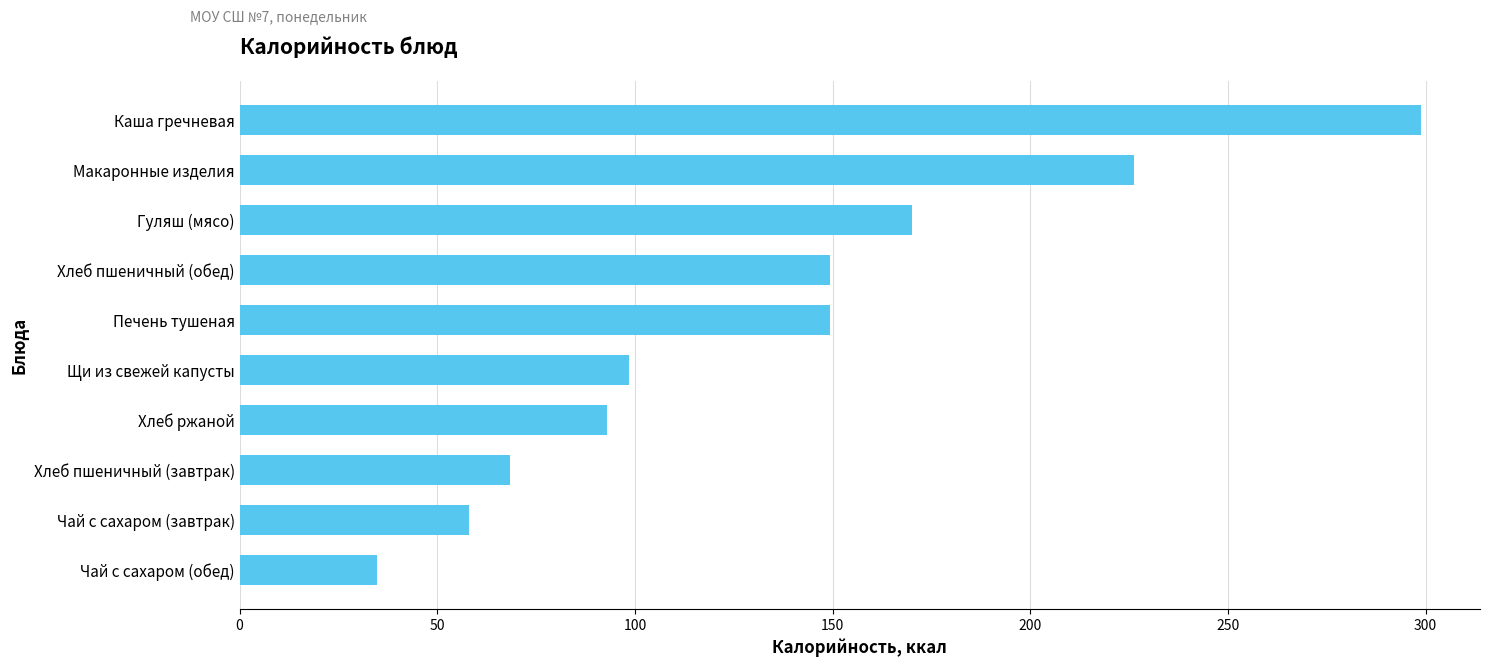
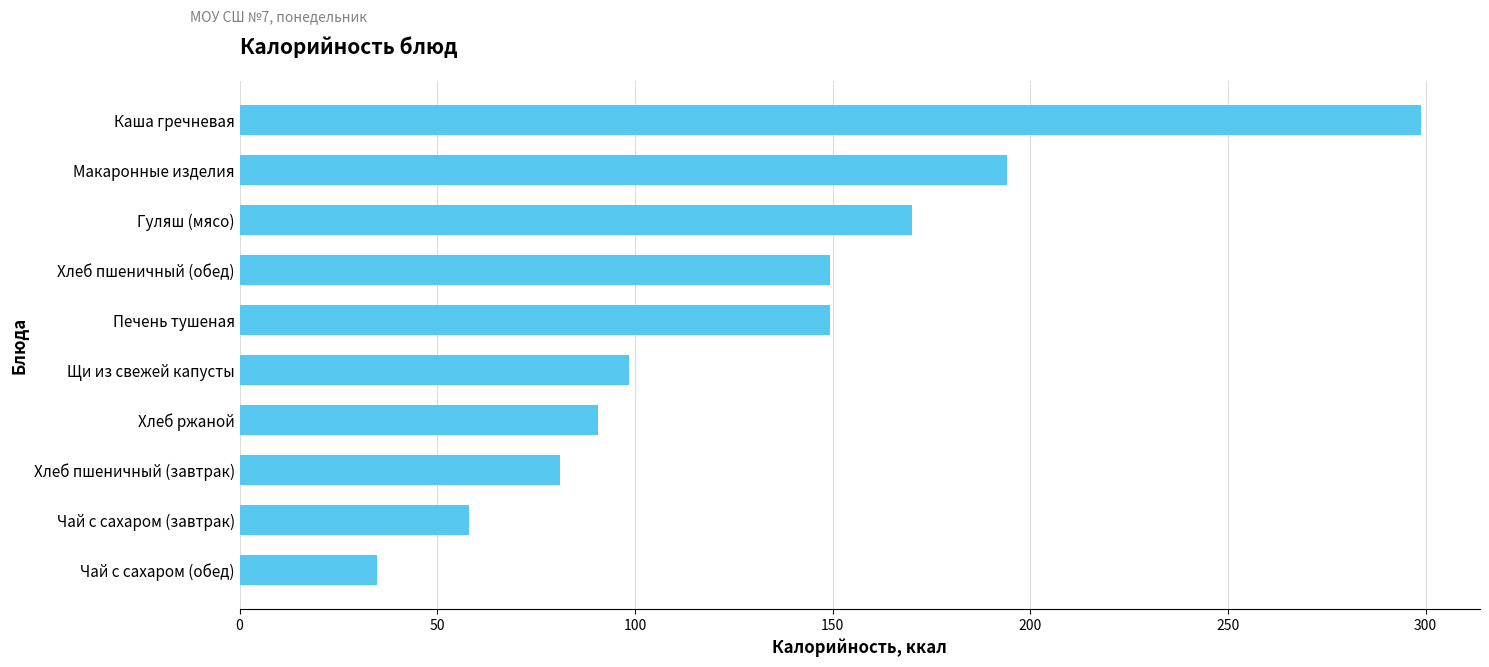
  {
    "Каша гречневая": 299,
-   "Макаронные изделия": 226,
+   "Макаронные изделия": 194,
    "Гуляш (мясо)": 170,
    "Хлеб пшеничный (обед)": 149,
    "Печень тушеная": 149,
    "Щи из свежей капусты": 99,
-   "Хлеб ржаной": 93,
-   "Хлеб пшеничный (завтрак)": 69,
+   "Хлеб ржаной": 91,
+   "Хлеб пшеничный (завтрак)": 81,
    "Чай с сахаром (завтрак)": 58,
    "Чай с сахаром (обед)": 35
  }
